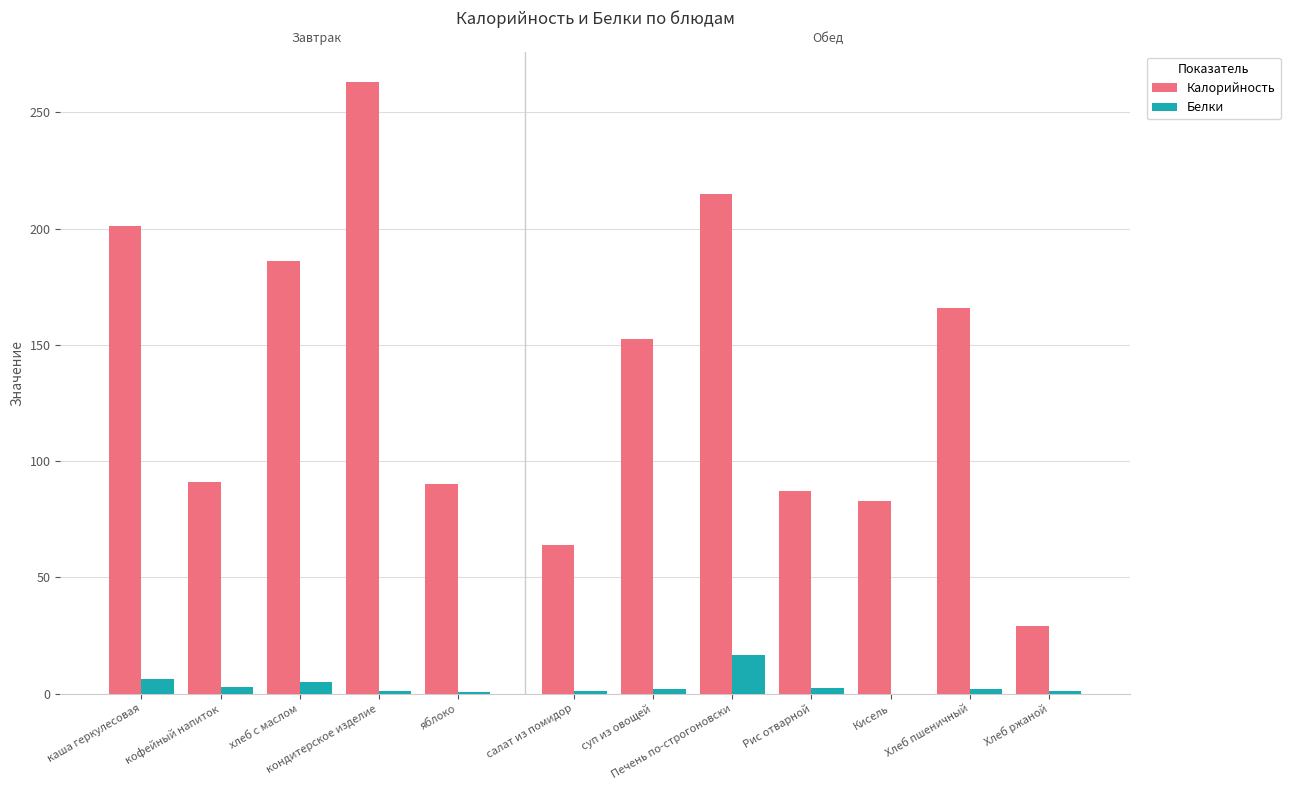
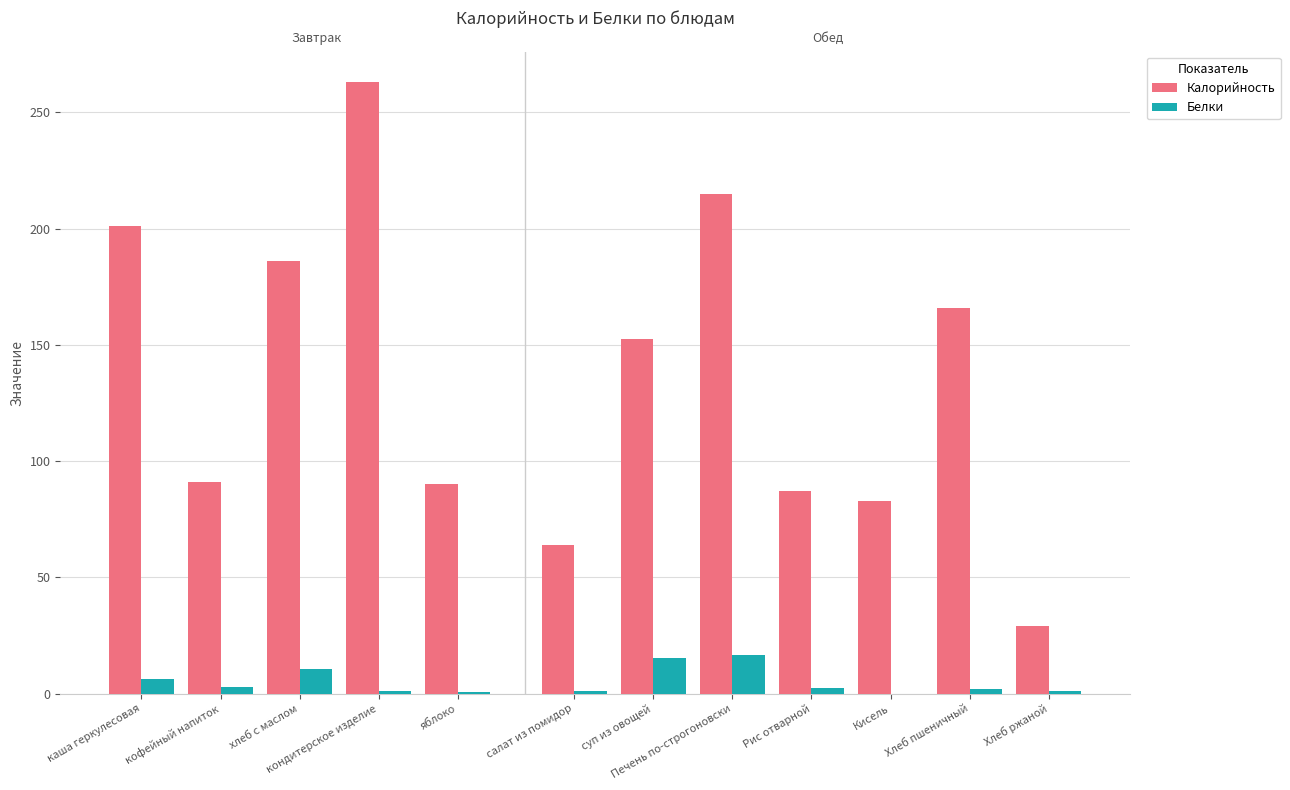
  {
    "Калорийность": {
      "каша геркулесовая": 201,
      "кофейный напиток": 91,
      "хлеб с маслом": 186,
      "кондитерское изделие": 263,
      "яблоко": 90,
      "салат из помидор": 64,
      "суп из овощей": 152,
      "Печень по-строгоновски": 215,
      "Рис отварной": 87,
      "Кисель": 83,
      "Хлеб пшеничный": 166,
      "Хлеб ржаной": 29
    },
    "Белки": {
      "каша геркулесовая": 6,
      "кофейный напиток": 3,
-     "хлеб с маслом": 5,
-     "суп из овощей": 2,
+     "хлеб с маслом": 11,
+     "суп из овощей": 16,
      "Печень по-строгоновски": 17,
      "Рис отварной": 3,
      "Кисель": 0,
      "Хлеб пшеничный": 2
    }
  }
